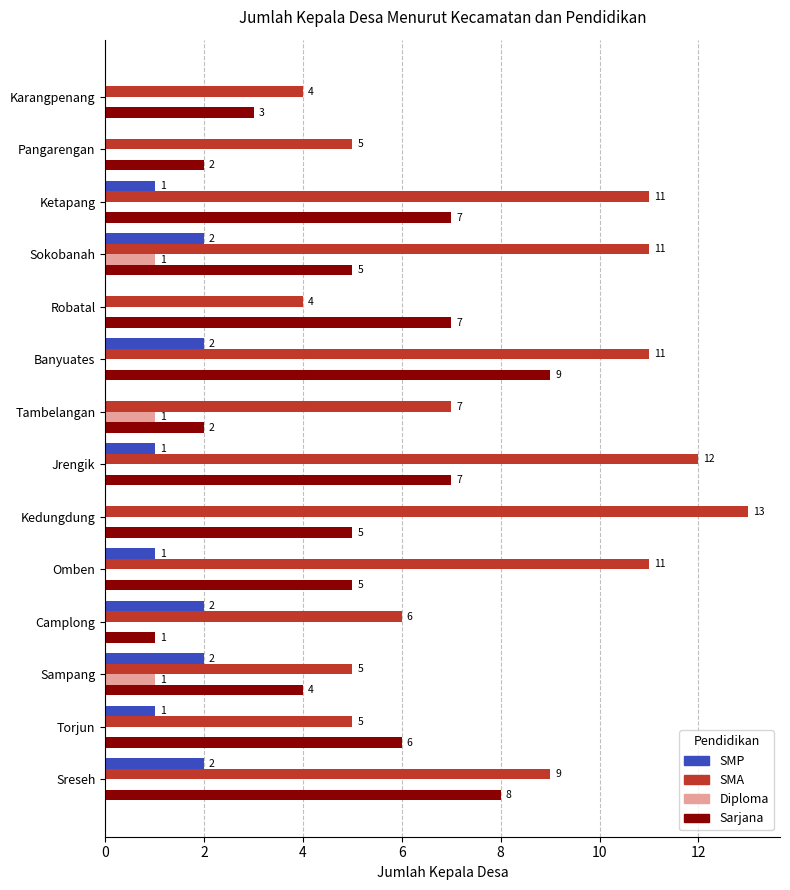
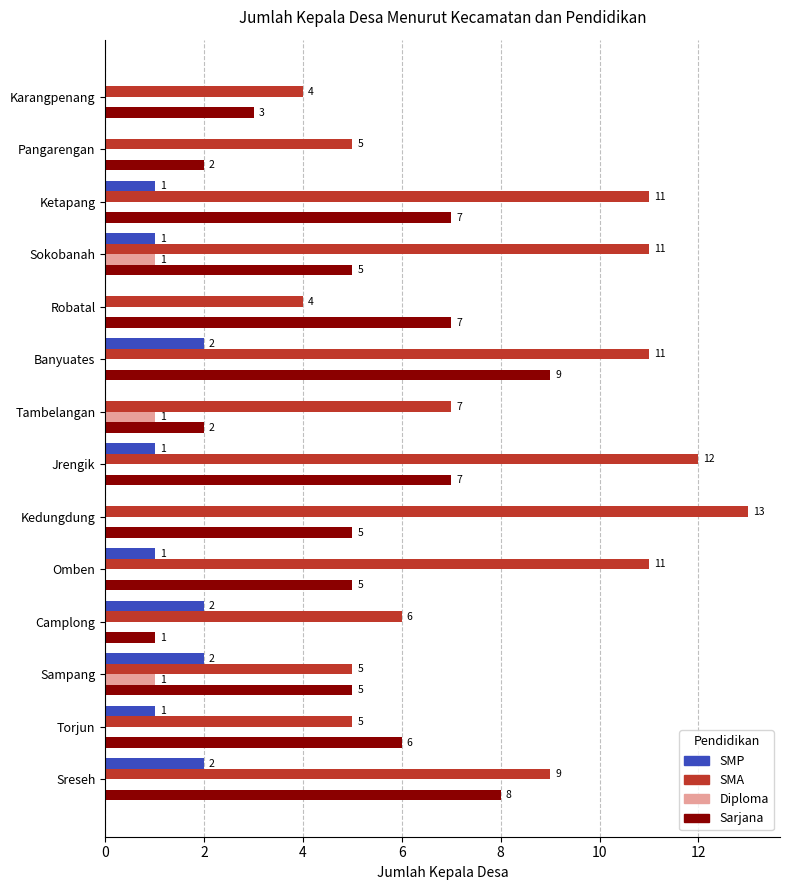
  {
    "SMP": {
      "Ketapang": 1,
-     "Sokobanah": 2,
+     "Sokobanah": 1,
      "Banyuates": 2,
      "Jrengik": 1,
      "Omben": 1,
      "Camplong": 2,
      "Sampang": 2,
      "Torjun": 1,
      "Sreseh": 2
    },
    "SMA": {
      "Karangpenang": 4,
      "Pangarengan": 5,
      "Ketapang": 11,
      "Sokobanah": 11,
      "Robatal": 4,
      "Banyuates": 11,
      "Tambelangan": 7,
      "Jrengik": 12,
      "Kedungdung": 13,
      "Omben": 11,
      "Camplong": 6,
      "Sampang": 5,
      "Torjun": 5,
      "Sreseh": 9
    },
    "Diploma": {
      "Sokobanah": 1,
      "Tambelangan": 1,
      "Sampang": 1
    },
    "Sarjana": {
      "Karangpenang": 3,
      "Pangarengan": 2,
      "Ketapang": 7,
      "Sokobanah": 5,
      "Robatal": 7,
      "Banyuates": 9,
      "Tambelangan": 2,
      "Jrengik": 7,
      "Kedungdung": 5,
      "Omben": 5,
      "Camplong": 1,
-     "Sampang": 4,
+     "Sampang": 5,
      "Torjun": 6,
      "Sreseh": 8
    }
  }
